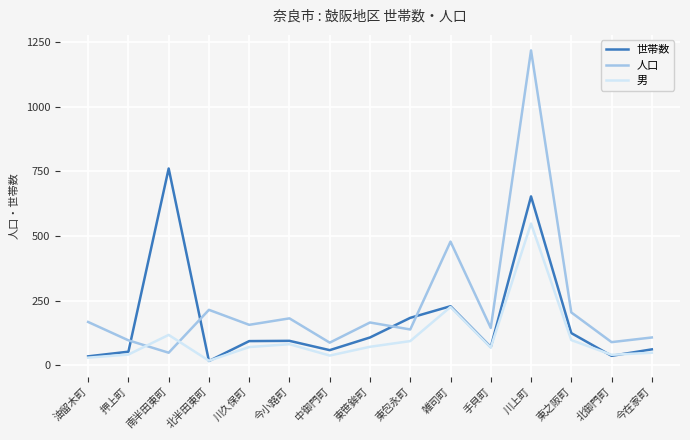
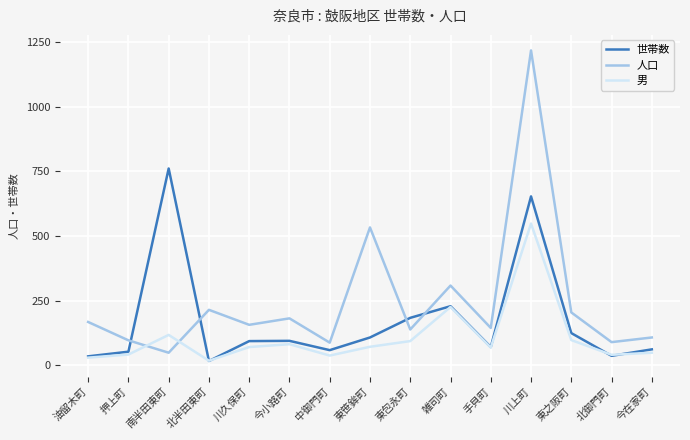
  {
    "世帯数": {
      "押上町": 50,
      "南半田東町": 760,
      "川久保町": 90,
      "今小路町": 90,
      "中御門町": 60,
      "東笹鉾町": 110,
      "東包永町": 180,
      "川上町": 650,
      "東之阪町": 120,
      "今在家町": 60
    },
    "人口": {
      "油留木町": 170,
      "押上町": 100,
      "南半田東町": 50,
      "北半田東町": 210,
      "川久保町": 160,
      "今小路町": 180,
      "中御門町": 90,
-     "東笹鉾町": 170,
+     "東笹鉾町": 530,
      "東包永町": 140,
-     "雑司町": 480,
+     "雑司町": 310,
      "手貝町": 140,
      "川上町": 1220,
      "東之阪町": 200,
      "北御門町": 90,
      "今在家町": 110
    },
    "男": {
      "押上町": 40,
      "南半田東町": 120,
      "川久保町": 70,
      "今小路町": 80,
      "中御門町": 40,
      "東笹鉾町": 70,
      "東包永町": 90,
      "川上町": 550,
      "東之阪町": 100,
      "今在家町": 50
    }
  }
